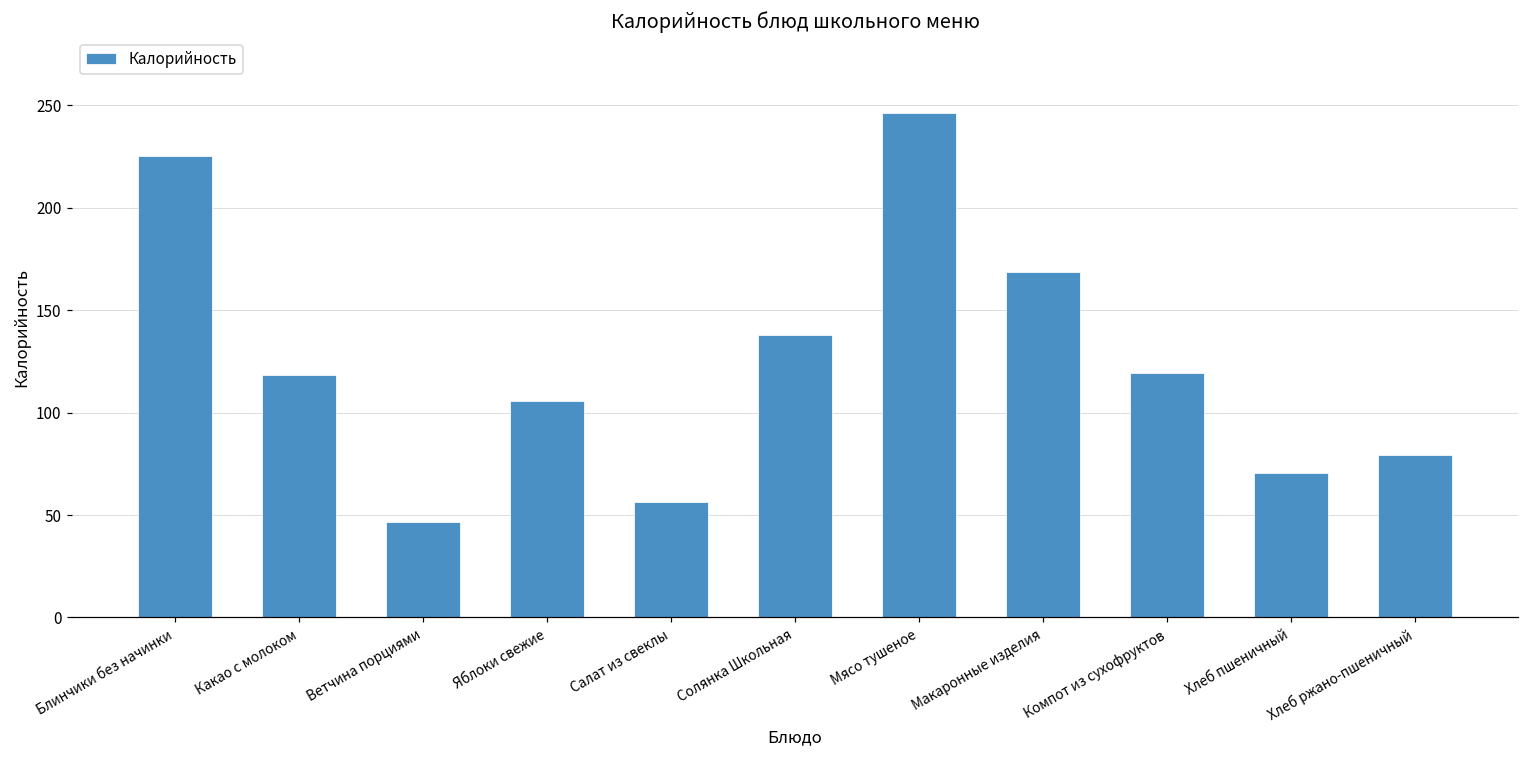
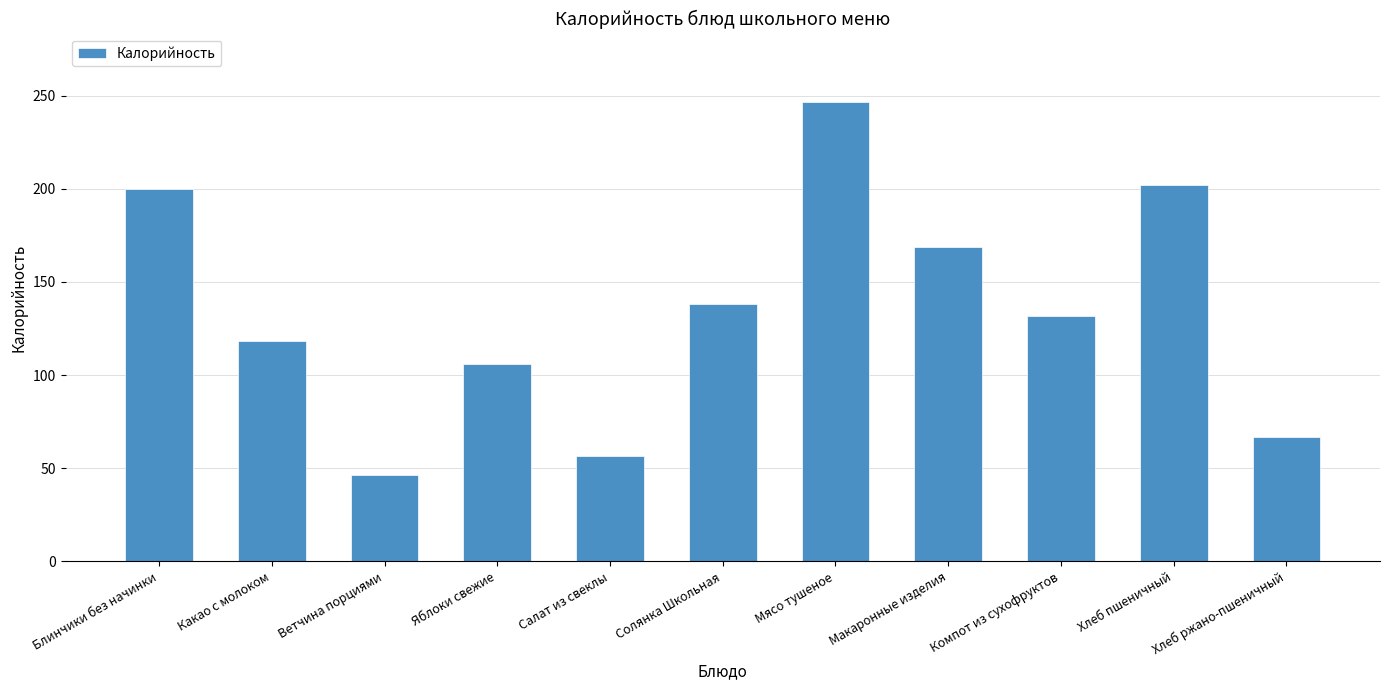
  {
-   "Блинчики без начинки": 225,
+   "Блинчики без начинки": 200,
    "Какао с молоком": 119,
    "Ветчина порциями": 47,
    "Яблоки свежие": 106,
    "Салат из свеклы": 56,
    "Солянка Школьная": 138,
    "Мясо тушеное": 246,
    "Макаронные изделия": 169,
-   "Компот из сухофруктов": 119,
-   "Хлеб пшеничный": 71,
-   "Хлеб ржано-пшеничный": 79
+   "Компот из сухофруктов": 132,
+   "Хлеб пшеничный": 202,
+   "Хлеб ржано-пшеничный": 67
  }
